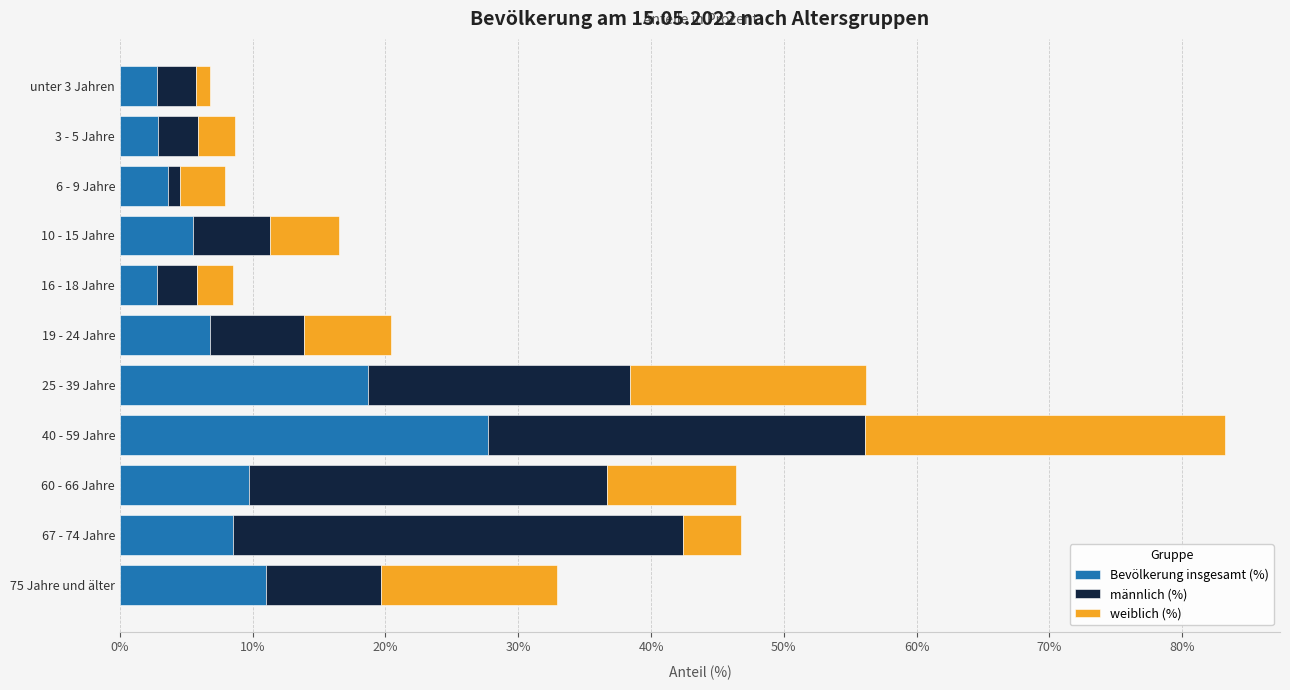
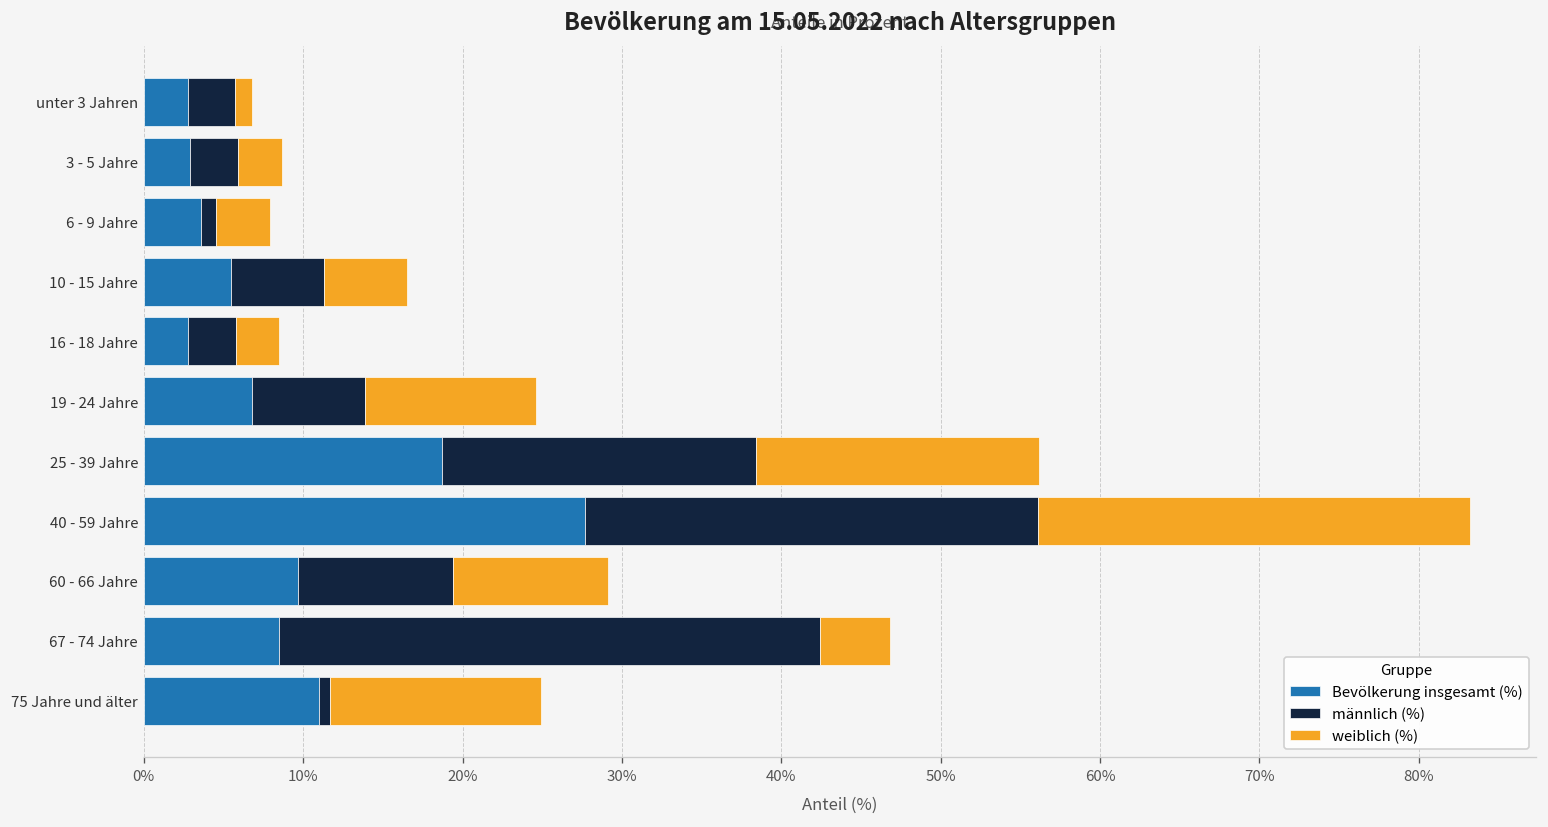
  {
    "Bevölkerung insgesamt (%)": {
      "unter 3 Jahren": "2.8%",
      "3 - 5 Jahre": "2.9%",
      "6 - 9 Jahre": "3.6%",
      "10 - 15 Jahre": "5.5%",
      "16 - 18 Jahre": "2.8%",
      "19 - 24 Jahre": "6.8%",
      "25 - 39 Jahre": "18.7%",
      "40 - 59 Jahre": "27.7%",
      "60 - 66 Jahre": "9.7%",
      "67 - 74 Jahre": "8.5%",
      "75 Jahre und älter": "11.0%"
    },
    "männlich (%)": {
      "unter 3 Jahren": "2.9%",
      "3 - 5 Jahre": "3.0%",
      "6 - 9 Jahre": "0.9%",
      "10 - 15 Jahre": "5.8%",
      "16 - 18 Jahre": "3.0%",
      "19 - 24 Jahre": "7.1%",
      "25 - 39 Jahre": "19.7%",
      "40 - 59 Jahre": "28.4%",
-     "60 - 66 Jahre": "27.0%",
+     "60 - 66 Jahre": "9.7%",
      "67 - 74 Jahre": "33.9%",
-     "75 Jahre und älter": "8.7%"
+     "75 Jahre und älter": "0.7%"
    },
    "weiblich (%)": {
      "unter 3 Jahren": "1.1%",
      "3 - 5 Jahre": "2.8%",
      "6 - 9 Jahre": "3.4%",
      "10 - 15 Jahre": "5.2%",
      "16 - 18 Jahre": "2.7%",
-     "19 - 24 Jahre": "6.5%",
+     "19 - 24 Jahre": "10.7%",
      "25 - 39 Jahre": "17.8%",
      "40 - 59 Jahre": "27.1%",
      "60 - 66 Jahre": "9.7%",
      "67 - 74 Jahre": "4.4%",
      "75 Jahre und älter": "13.2%"
    }
  }
